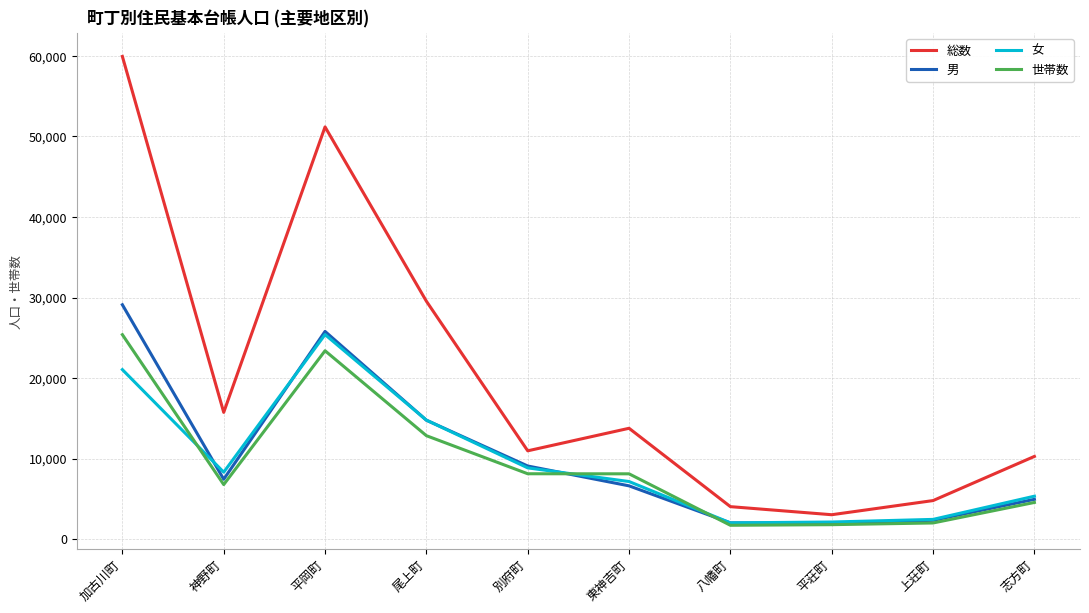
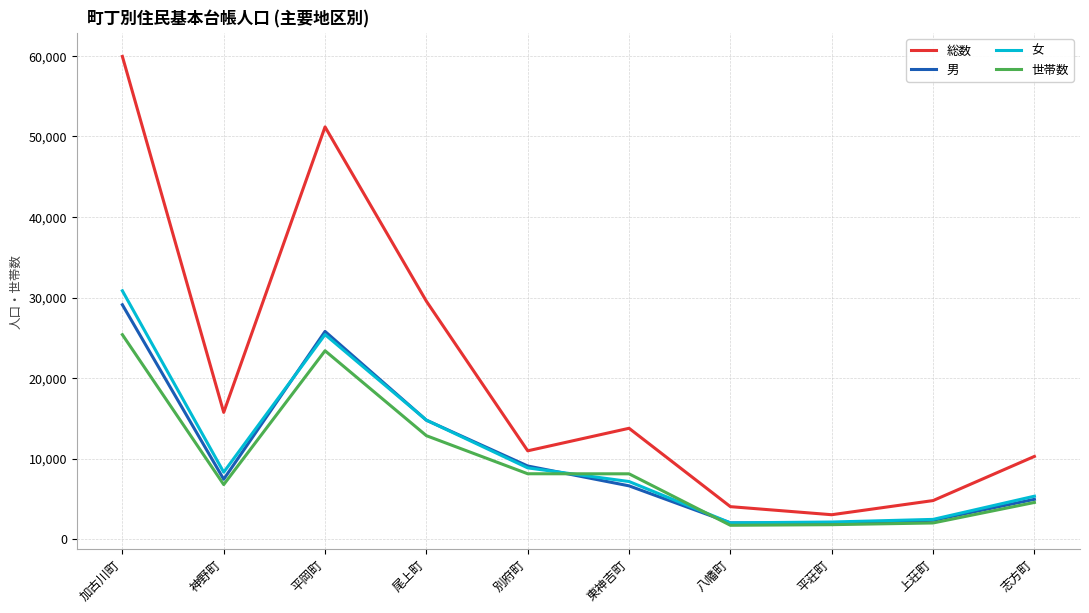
  {
    "総数": {
      "加古川町": "60,000",
      "神野町": "16,000",
      "平岡町": "51,000",
      "尾上町": "30,000",
      "別府町": "11,000",
      "東神吉町": "14,000",
      "八幡町": "4,000",
      "平荘町": "3,000",
      "上荘町": "5,000",
      "志方町": "10,000"
    },
    "男": {
      "加古川町": "29,000",
      "神野町": "7,000",
      "平岡町": "26,000",
      "東神吉町": "7,000",
      "志方町": "5,000"
    },
    "女": {
-     "加古川町": "21,000",
+     "加古川町": "31,000",
      "神野町": "8,000",
      "平岡町": "25,000",
      "東神吉町": "7,000",
      "志方町": "5,000"
    },
    "世帯数": {
      "加古川町": "25,000",
      "神野町": "7,000",
      "平岡町": "23,000",
      "尾上町": "13,000",
      "別府町": "8,000",
      "東神吉町": "8,000",
      "上荘町": "2,000",
      "志方町": "5,000"
    }
  }
